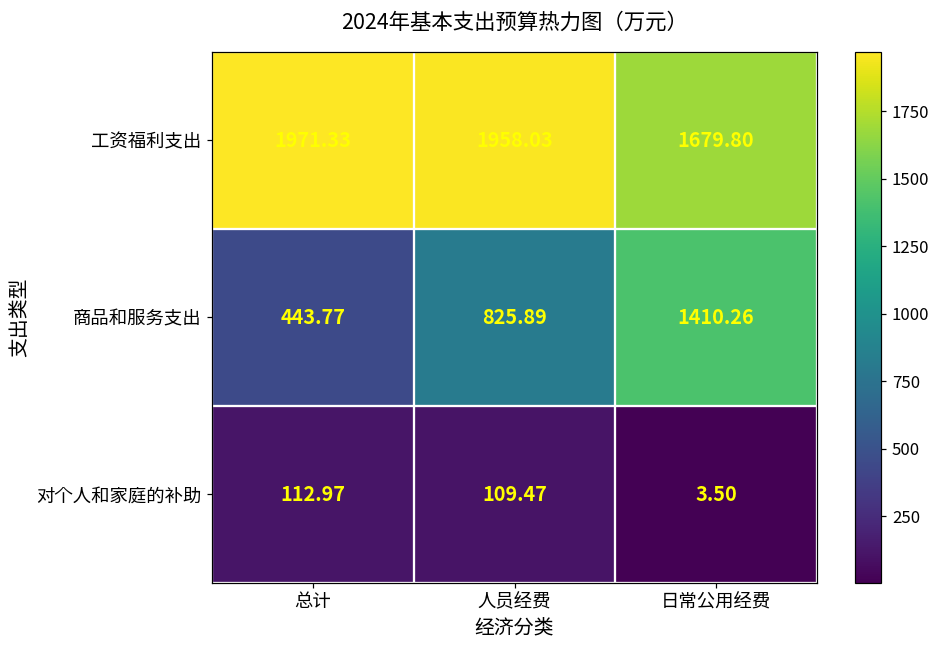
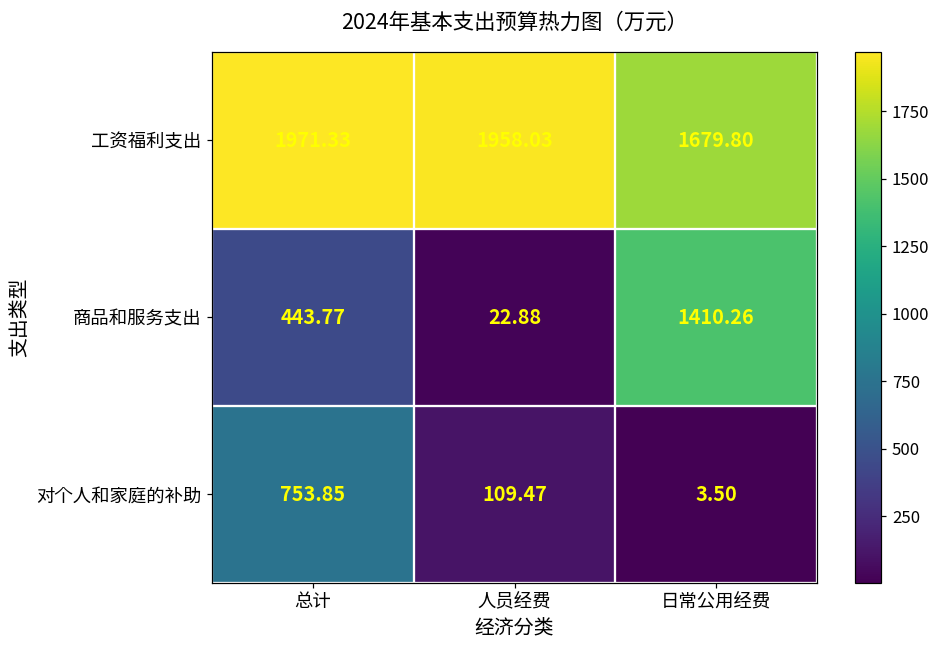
  {
    "工资福利支出": {
      "日常公用经费": 1679.80
    },
    "商品和服务支出": {
      "总计": 443.77,
-     "人员经费": 825.89,
+     "人员经费": 22.88,
      "日常公用经费": 1410.26
    },
    "对个人和家庭的补助": {
-     "总计": 112.97,
+     "总计": 753.85,
      "人员经费": 109.47,
      "日常公用经费": 3.50
    }
  }
